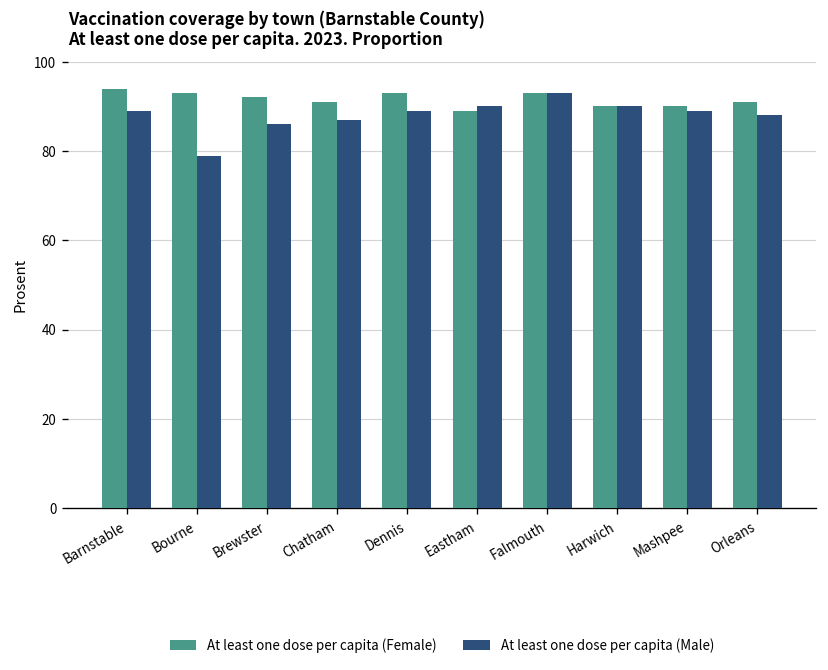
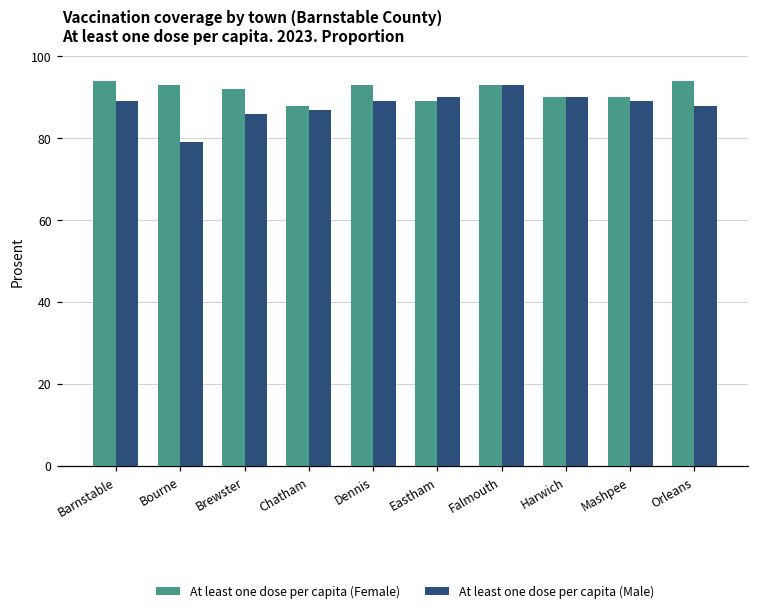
  {
    "At least one dose per capita (Female)": {
      "Barnstable": 94,
      "Bourne": 93,
      "Brewster": 92,
-     "Chatham": 91,
+     "Chatham": 88,
      "Dennis": 93,
      "Eastham": 89,
      "Falmouth": 93,
      "Harwich": 90,
      "Mashpee": 90,
-     "Orleans": 91
+     "Orleans": 94
    },
    "At least one dose per capita (Male)": {
      "Barnstable": 89,
      "Bourne": 79,
      "Brewster": 86,
      "Chatham": 87,
      "Dennis": 89,
      "Eastham": 90,
      "Falmouth": 93,
      "Harwich": 90,
      "Mashpee": 89,
      "Orleans": 88
    }
  }
